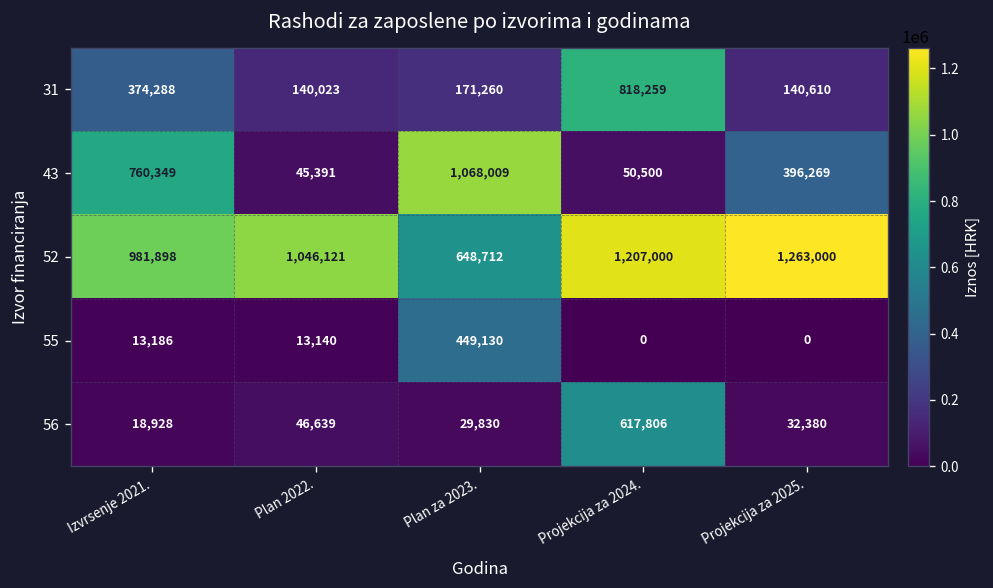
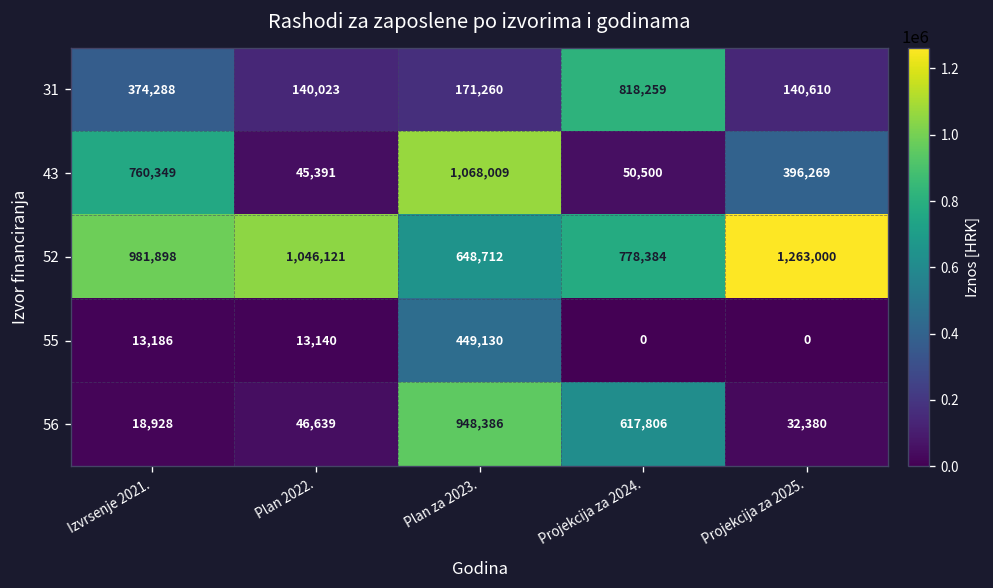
  {
    "31": {
      "Izvrsenje 2021.": "374,288",
      "Plan 2022.": "140,023",
      "Plan za 2023.": "171,260",
      "Projekcija za 2024.": "818,259",
      "Projekcija za 2025.": "140,610"
    },
    "43": {
      "Izvrsenje 2021.": "760,349",
      "Plan 2022.": "45,391",
      "Plan za 2023.": "1,068,009",
      "Projekcija za 2024.": "50,500",
      "Projekcija za 2025.": "396,269"
    },
    "52": {
      "Izvrsenje 2021.": "981,898",
      "Plan 2022.": "1,046,121",
      "Plan za 2023.": "648,712",
-     "Projekcija za 2024.": "1,207,000",
+     "Projekcija za 2024.": "778,384",
      "Projekcija za 2025.": "1,263,000"
    },
    "55": {
      "Izvrsenje 2021.": "13,186",
      "Plan 2022.": "13,140",
      "Plan za 2023.": "449,130",
      "Projekcija za 2024.": "0",
      "Projekcija za 2025.": "0"
    },
    "56": {
      "Izvrsenje 2021.": "18,928",
      "Plan 2022.": "46,639",
-     "Plan za 2023.": "29,830",
+     "Plan za 2023.": "948,386",
      "Projekcija za 2024.": "617,806",
      "Projekcija za 2025.": "32,380"
    }
  }
